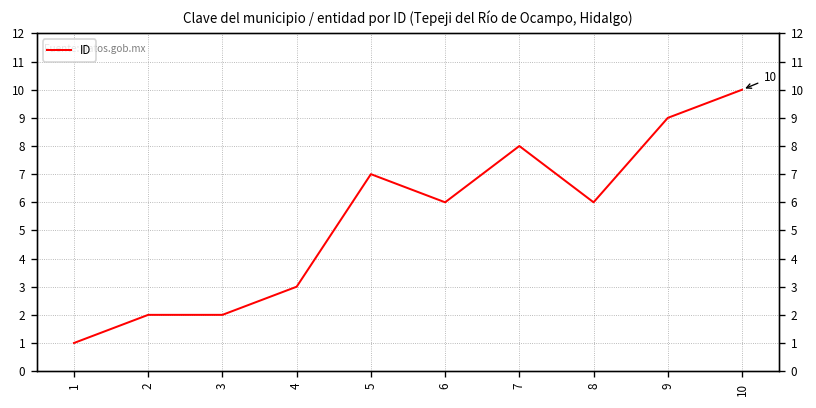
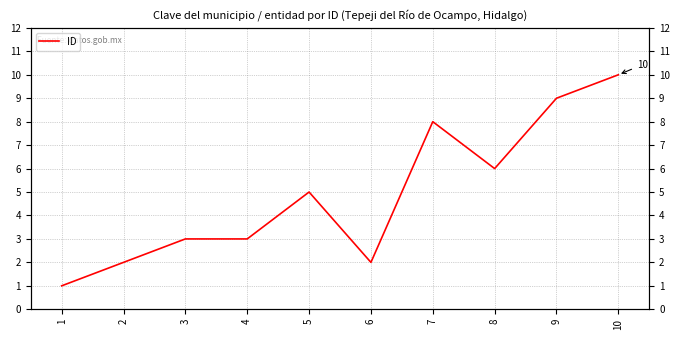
  {
    "1": 1,
    "2": 2,
-   "3": 2,
+   "3": 3,
    "4": 3,
-   "5": 7,
-   "6": 6,
+   "5": 5,
+   "6": 2,
    "7": 8,
    "8": 6,
    "9": 9
  }
